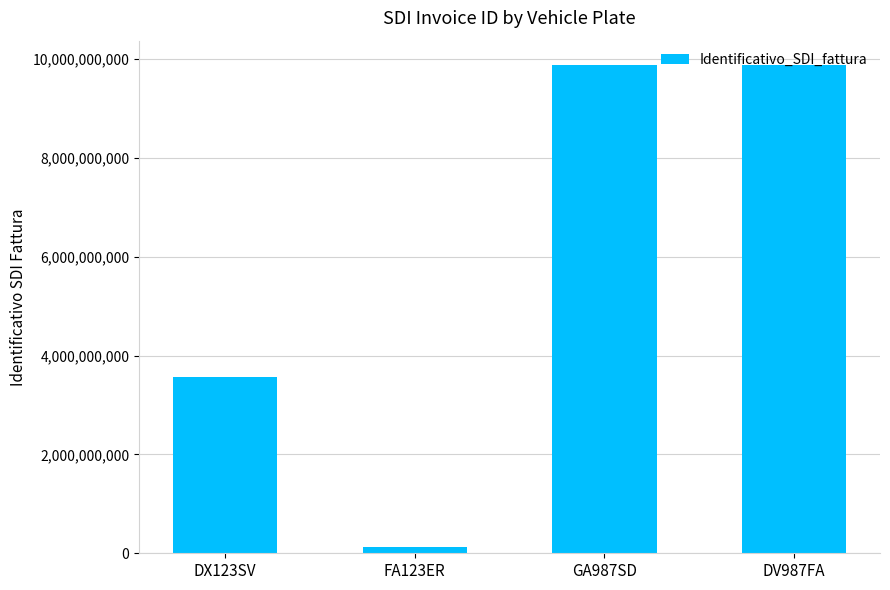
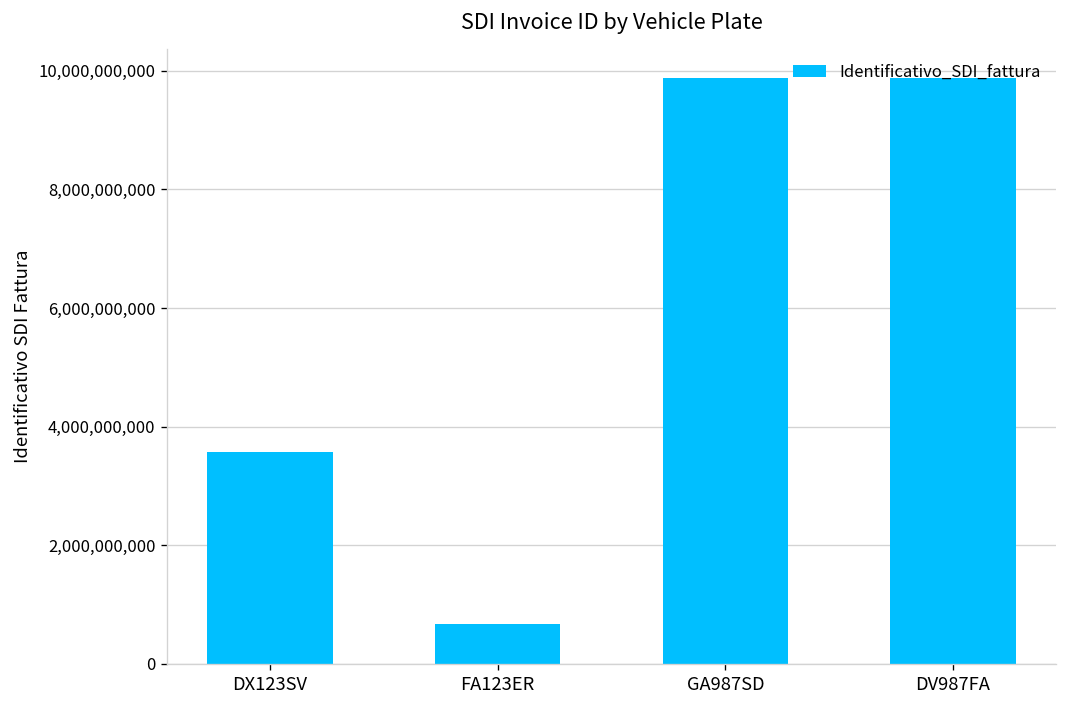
  {
    "DX123SV": "3,600,000,000",
-   "FA123ER": "100,000,000",
+   "FA123ER": "700,000,000",
    "GA987SD": "9,900,000,000",
    "DV987FA": "9,900,000,000"
  }
